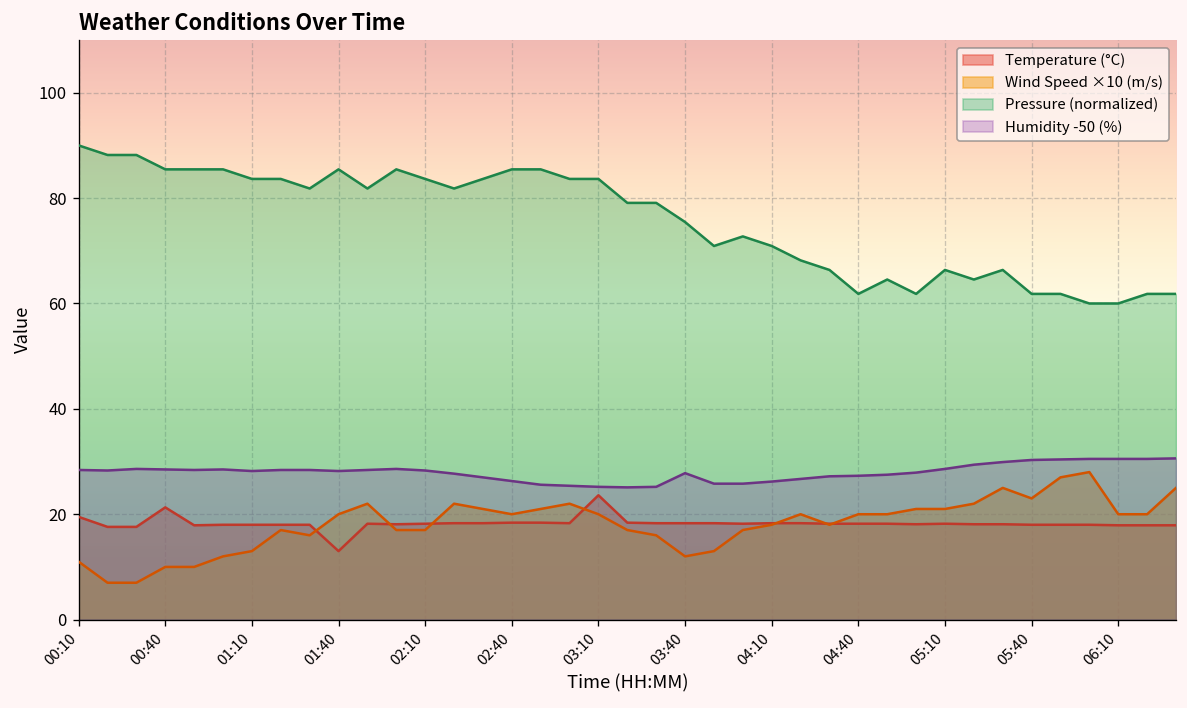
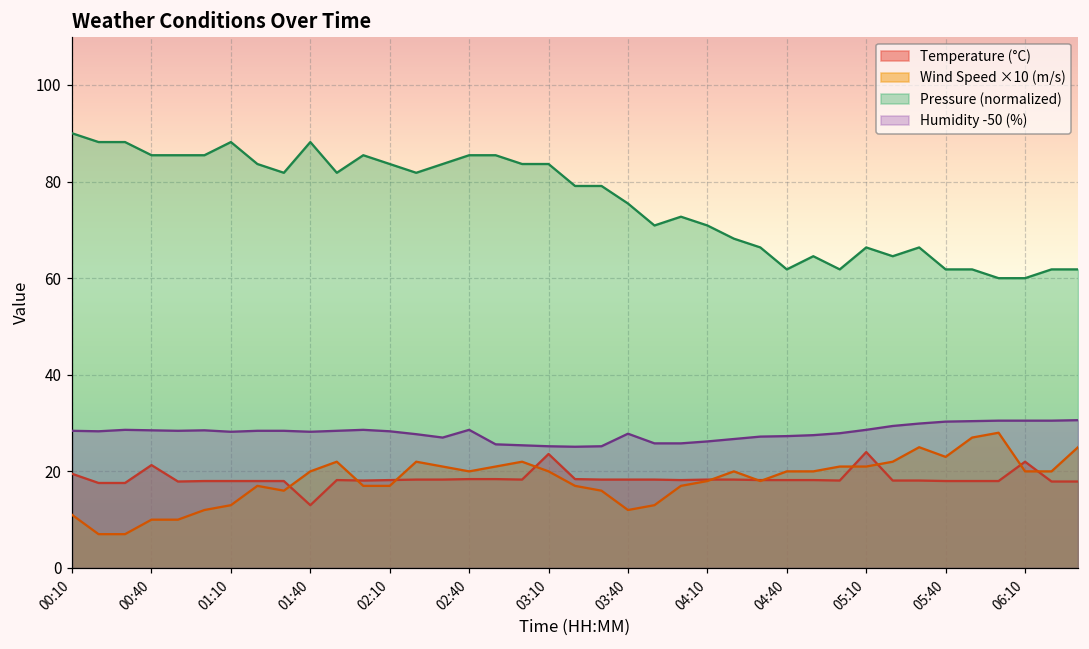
  {
    "Temperature (°C)": {
      "00:10": 20,
      "00:40": 21,
      "01:10": 18,
      "01:40": 13,
      "02:10": 18,
      "02:40": 18,
      "03:10": 24,
      "03:40": 18,
      "04:40": 18,
-     "05:10": 18,
+     "05:10": 24,
      "05:40": 18,
-     "06:10": 18
+     "06:10": 22
    },
    "Wind Speed ×10 (m/s)": {
      "00:10": 11,
      "00:40": 10,
      "01:10": 13,
      "01:40": 20,
      "02:10": 17,
      "02:40": 20,
      "03:10": 20,
      "03:40": 12,
      "04:40": 20,
      "05:10": 21,
      "05:40": 23,
      "06:10": 20
    },
    "Pressure (normalized)": {
      "00:10": 90,
      "00:40": 85,
-     "01:10": 84,
-     "01:40": 85,
+     "01:10": 88,
+     "01:40": 88,
      "02:10": 84,
      "02:40": 85,
      "03:10": 84,
      "03:40": 75,
      "04:10": 71,
      "04:40": 62,
      "05:10": 66,
      "05:40": 62,
      "06:10": 60
    },
    "Humidity -50 (%)": {
      "00:10": 28,
      "00:40": 29,
      "01:10": 28,
      "01:40": 28,
      "02:10": 28,
-     "02:40": 26,
+     "02:40": 29,
      "03:10": 25,
      "03:40": 28,
      "04:10": 26,
      "04:40": 27,
      "05:10": 29,
      "05:40": 30,
      "06:10": 31
    }
  }
